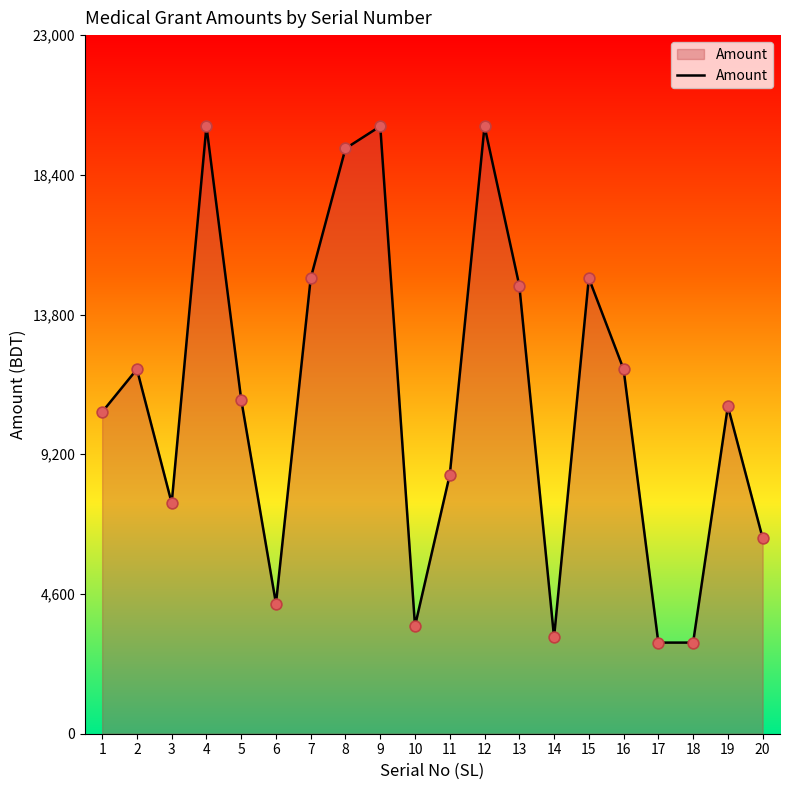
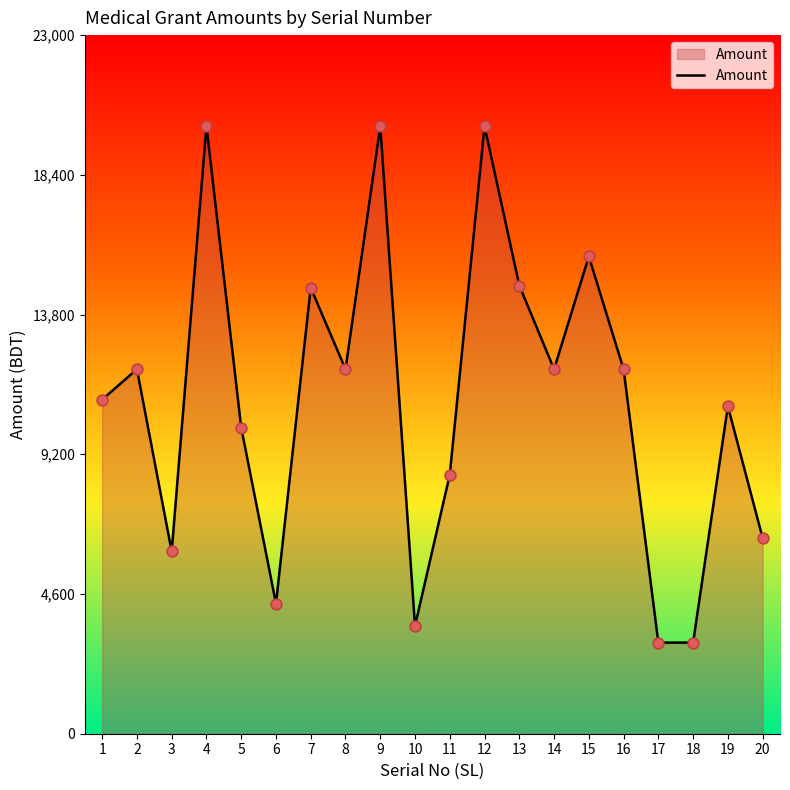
  {
-   "1": "10,600",
+   "1": "11,000",
    "2": "12,000",
-   "3": "7,600",
+   "3": "6,000",
    "4": "20,000",
-   "5": "11,000",
+   "5": "10,100",
    "6": "4,300",
-   "7": "15,000",
-   "8": "19,300",
+   "7": "14,700",
+   "8": "12,000",
    "9": "20,000",
    "10": "3,500",
    "11": "8,500",
    "12": "20,000",
    "13": "14,800",
-   "14": "3,200",
-   "15": "15,000",
+   "14": "12,000",
+   "15": "15,700",
    "16": "12,000",
    "17": "3,000",
    "18": "3,000",
    "19": "10,800",
    "20": "6,400"
  }
